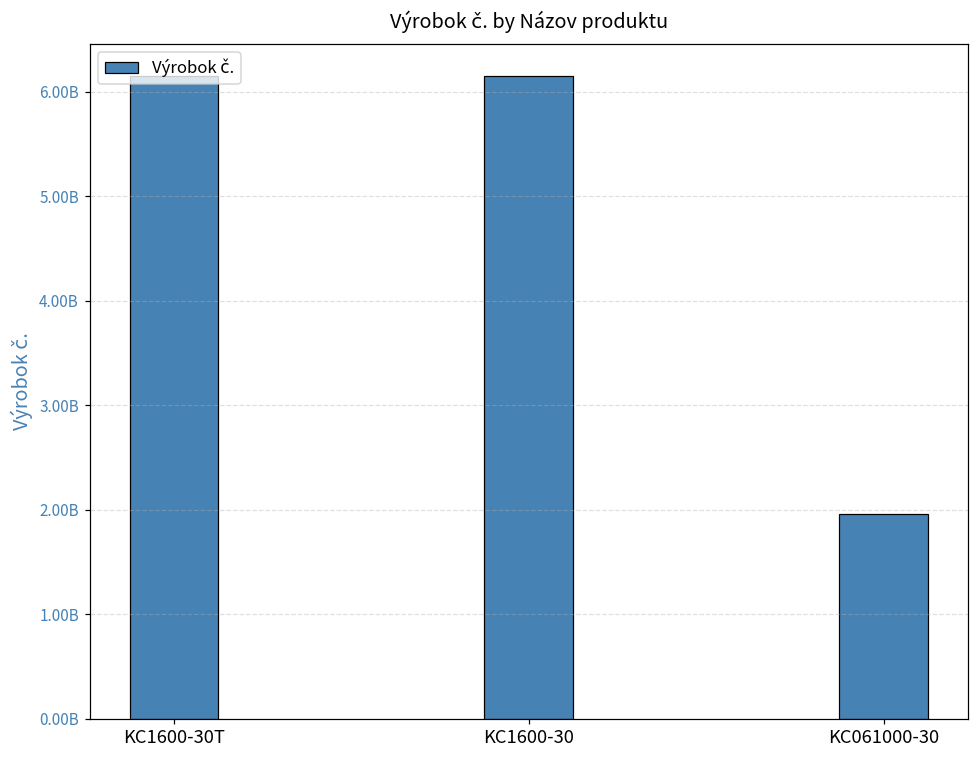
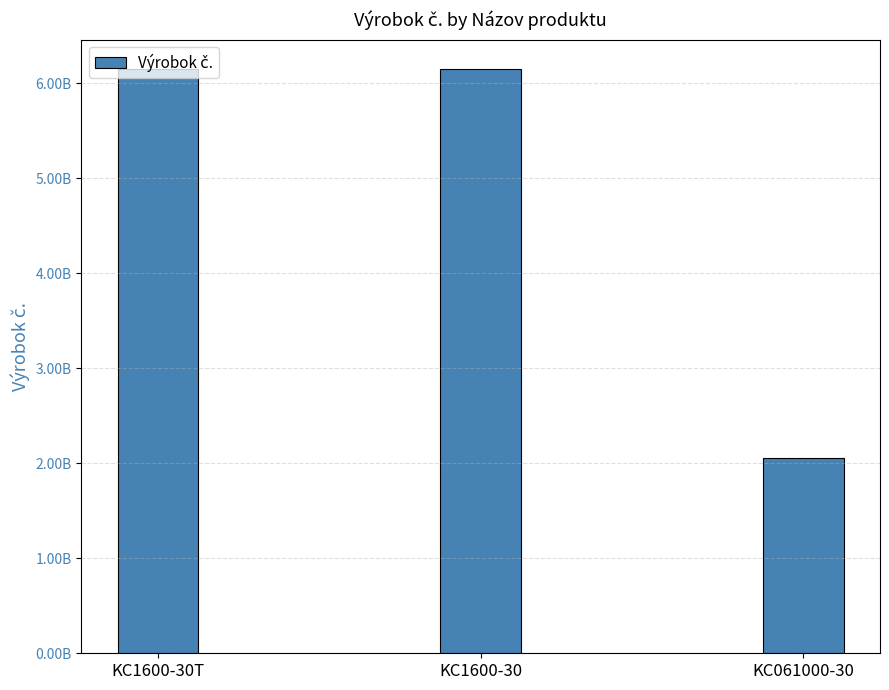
  {
    "KC1600-30": 6200000000,
-   "KC061000-30": 2000000000
+   "KC061000-30": 2100000000
  }
